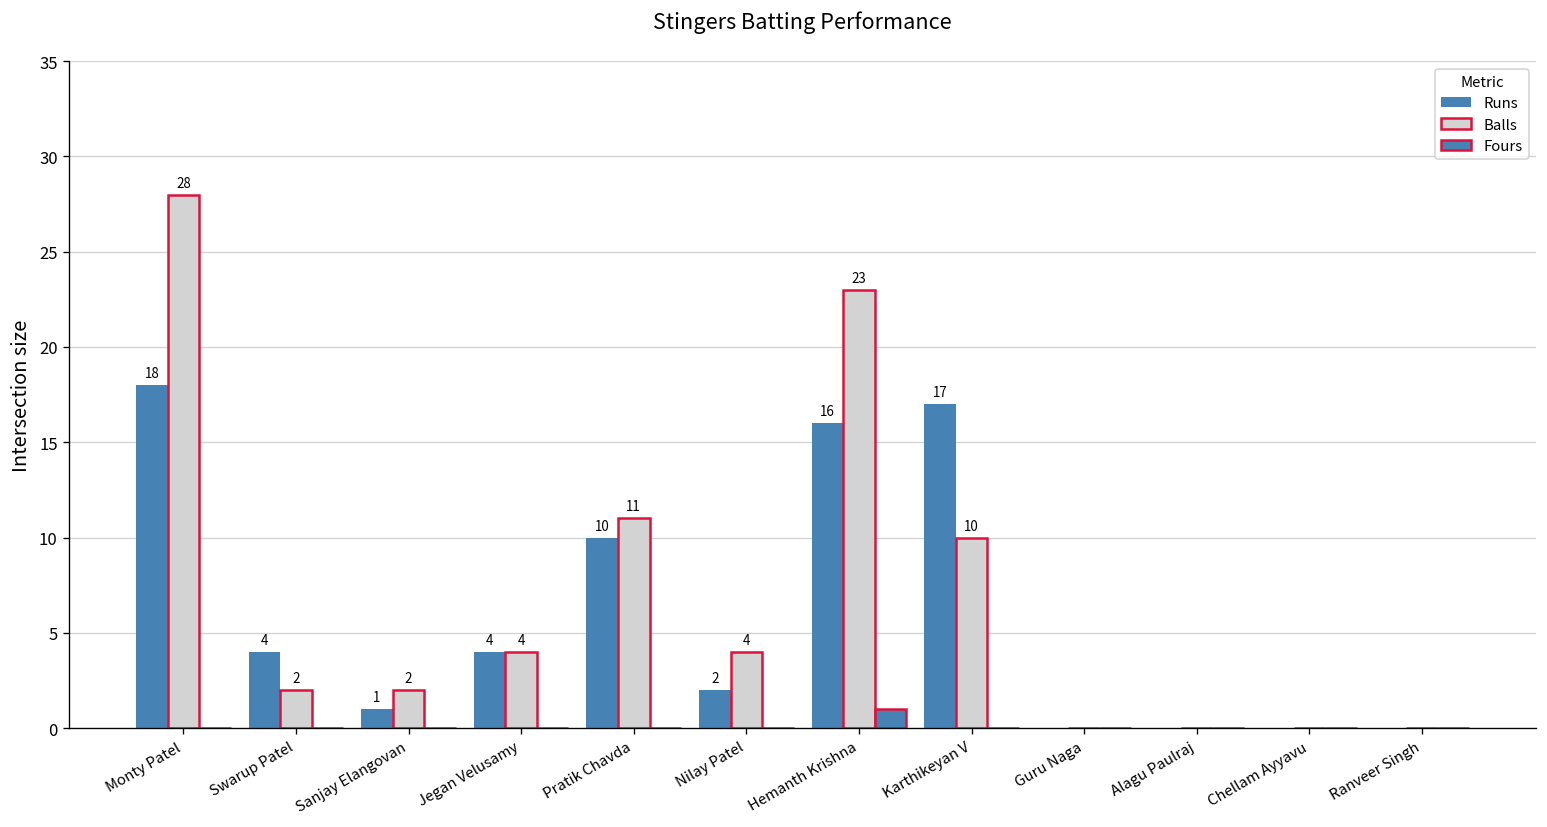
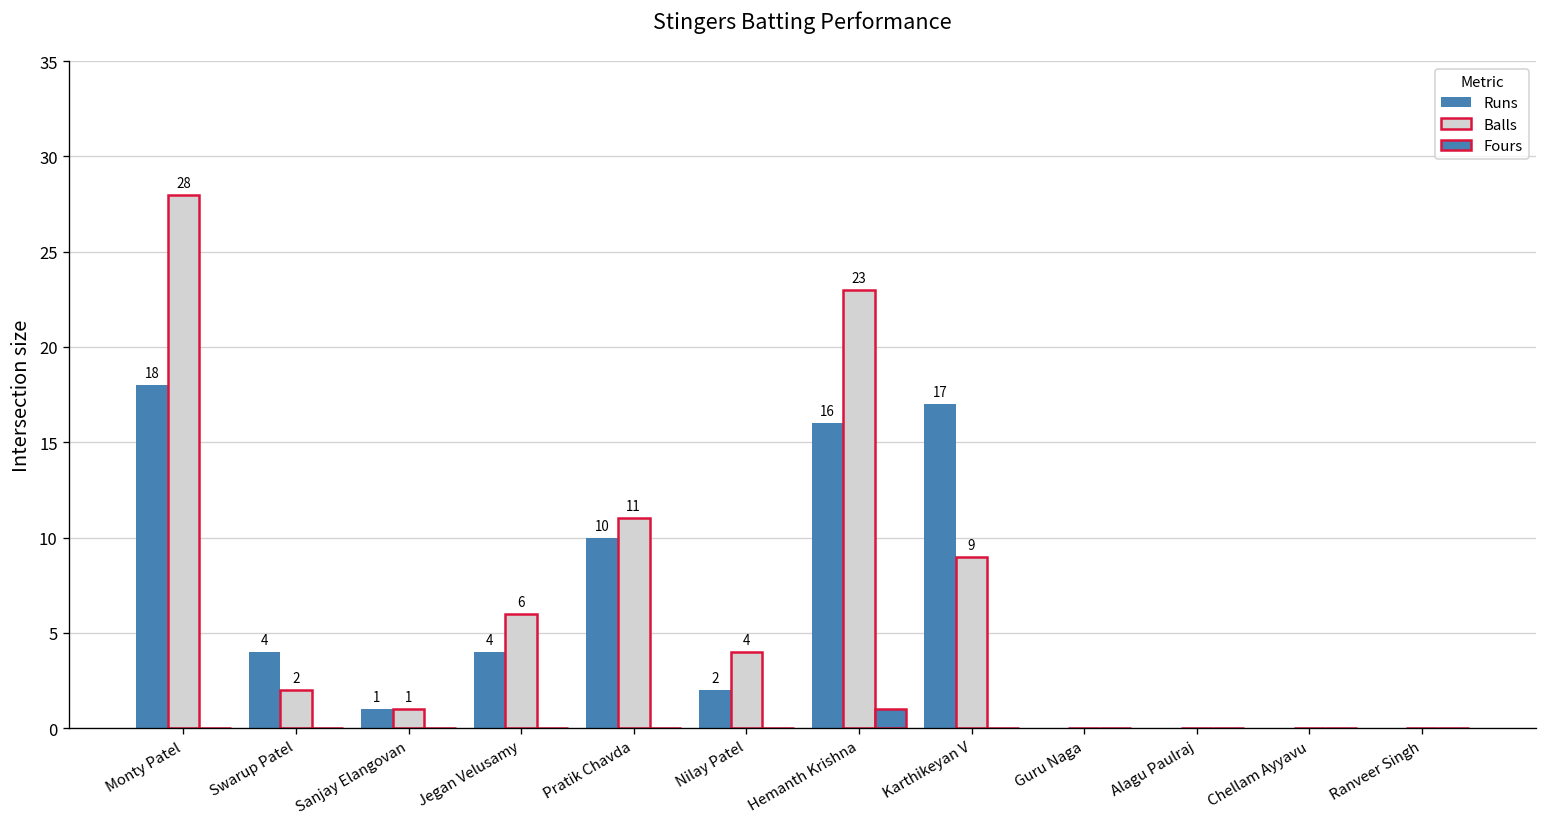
  {
    "Balls": {
      "Monty Patel": 28,
      "Swarup Patel": 2,
-     "Sanjay Elangovan": 2,
-     "Jegan Velusamy": 4,
+     "Sanjay Elangovan": 1,
+     "Jegan Velusamy": 6,
      "Pratik Chavda": 11,
      "Nilay Patel": 4,
      "Hemanth Krishna": 23,
-     "Karthikeyan V": 10
+     "Karthikeyan V": 9
    }
  }
